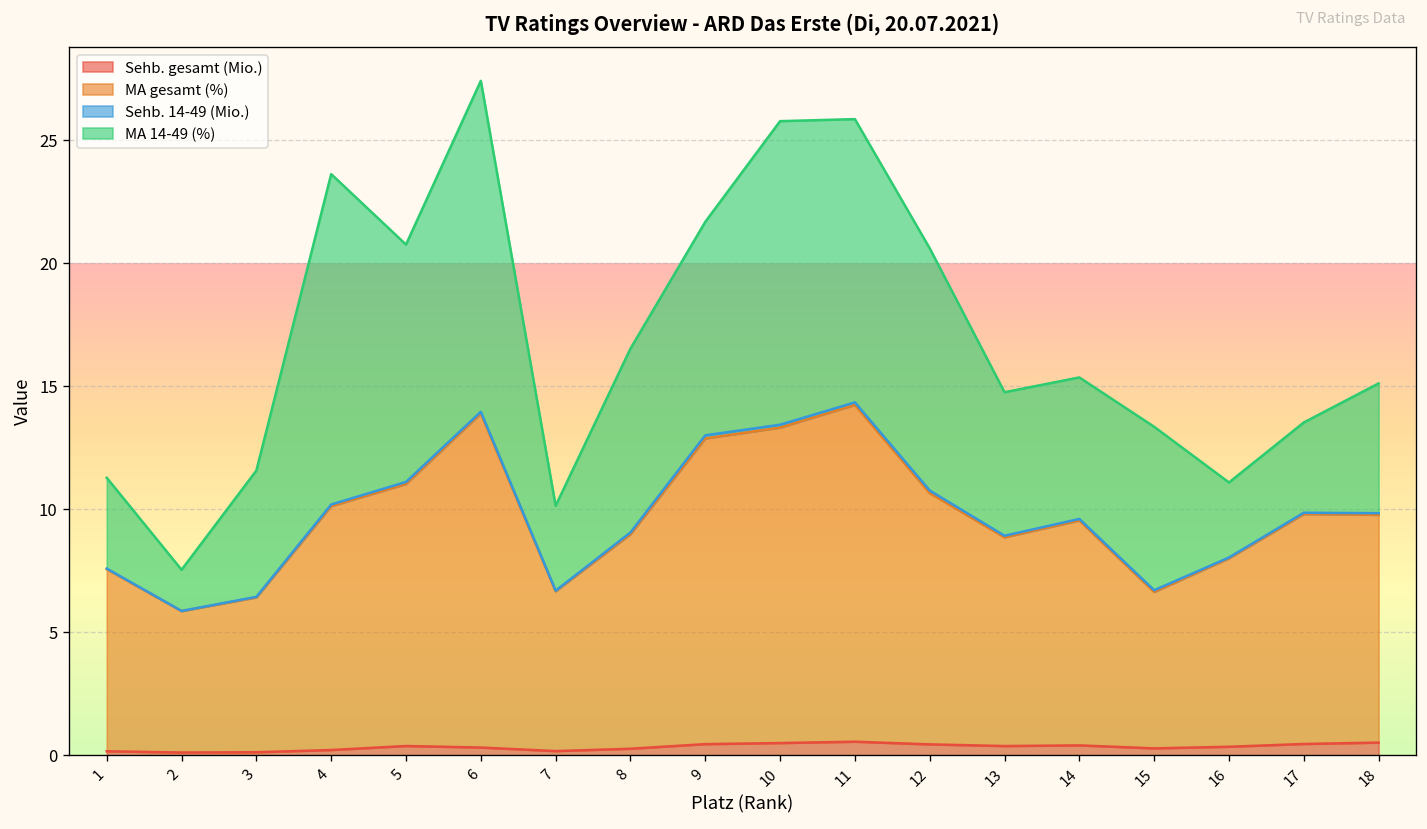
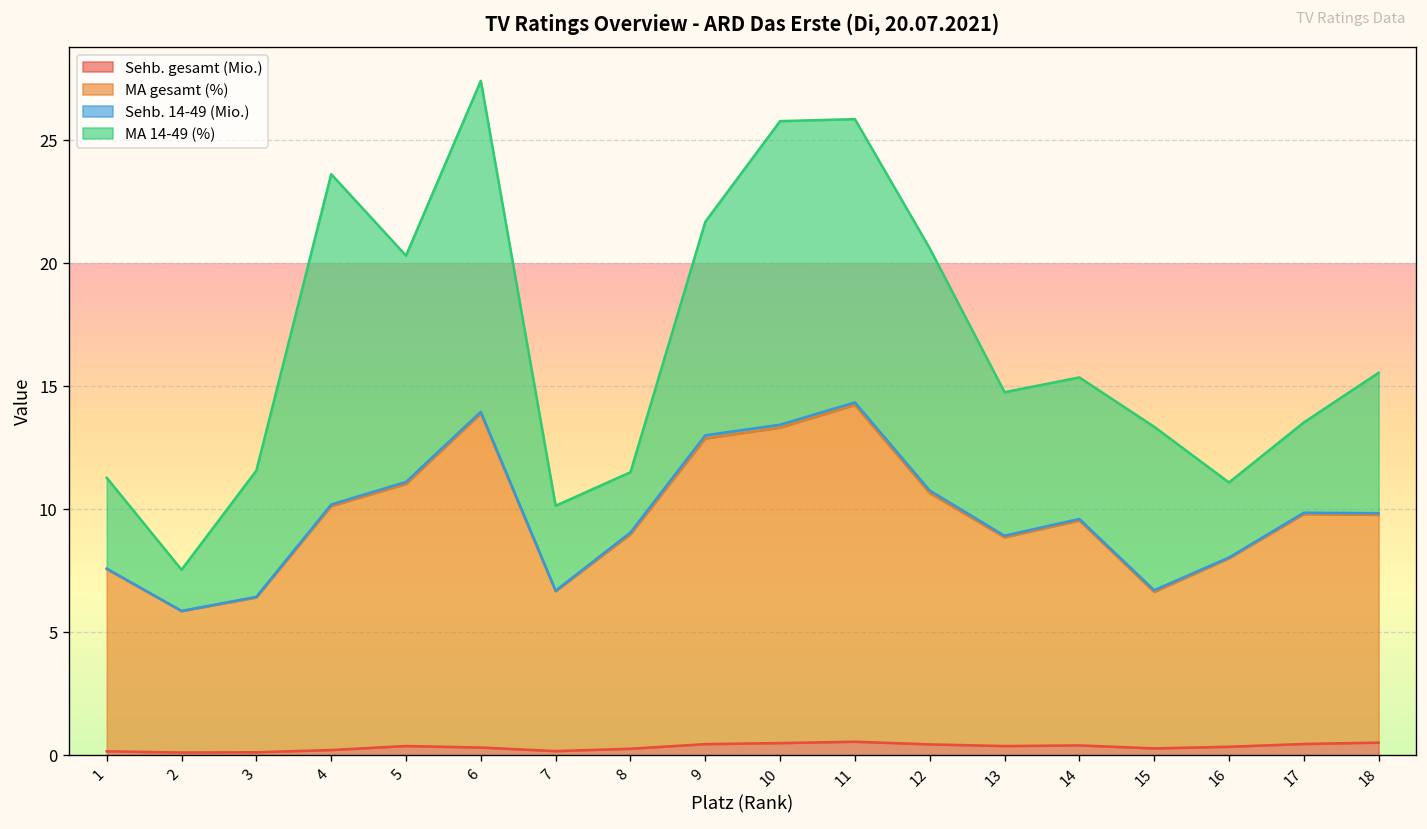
  {
    "Sehb. 14-49 (Mio.)": {
      "9": 0.1
    },
    "MA 14-49 (%)": {
      "1": 3.7,
      "2": 1.7,
      "3": 5.1,
      "4": 13.4,
-     "5": 9.7,
+     "5": 9.2,
      "6": 13.5,
      "7": 3.5,
-     "8": 7.5,
+     "8": 2.5,
      "9": 8.7,
      "10": 12.3,
      "11": 11.5,
      "12": 9.8,
      "13": 5.8,
      "14": 5.8,
      "15": 6.6,
      "16": 3.1,
      "17": 3.7,
-     "18": 5.3
+     "18": 5.7
    }
  }
